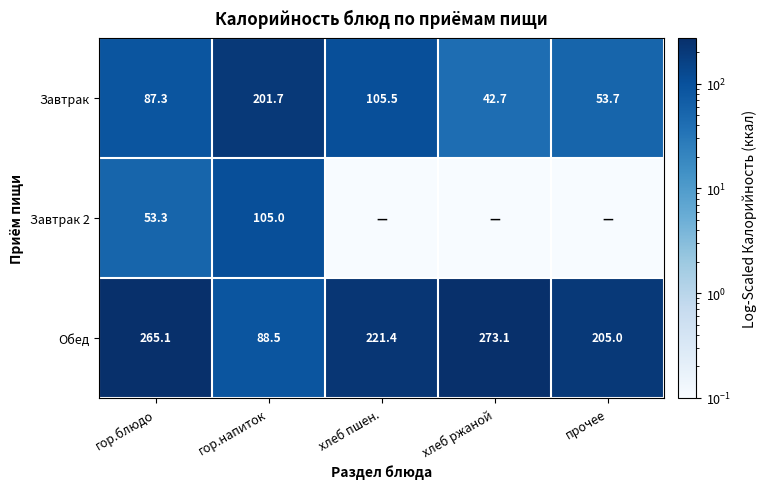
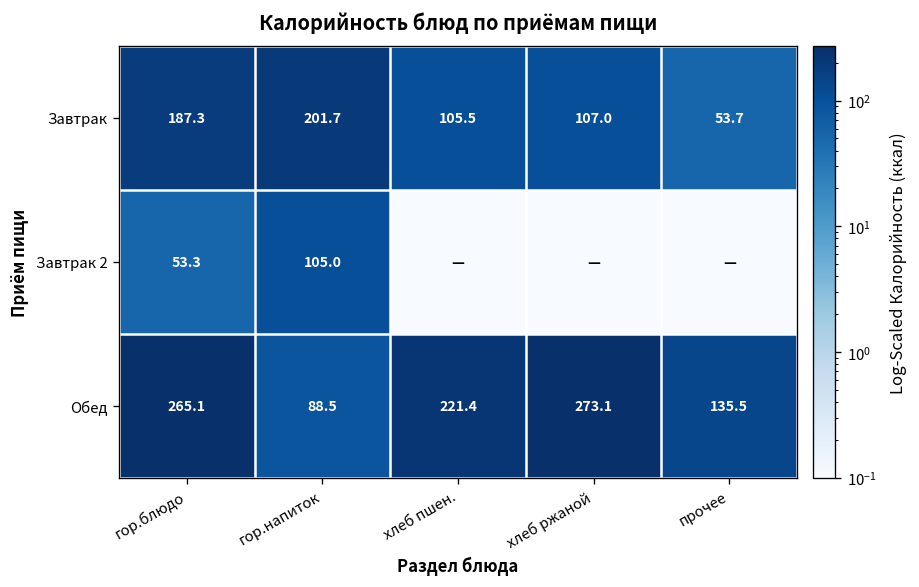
  {
    "Завтрак": {
-     "гор.блюдо": 87.3,
+     "гор.блюдо": 187.3,
      "гор.напиток": 201.7,
      "хлеб пшен.": 105.5,
-     "хлеб ржаной": 42.7,
+     "хлеб ржаной": 107.0,
      "прочее": 53.7
    },
    "Завтрак 2": {
      "гор.блюдо": 53.3,
      "гор.напиток": 105.0
    },
    "Обед": {
      "гор.блюдо": 265.1,
      "гор.напиток": 88.5,
      "хлеб пшен.": 221.4,
      "хлеб ржаной": 273.1,
-     "прочее": 205.0
+     "прочее": 135.5
    }
  }
